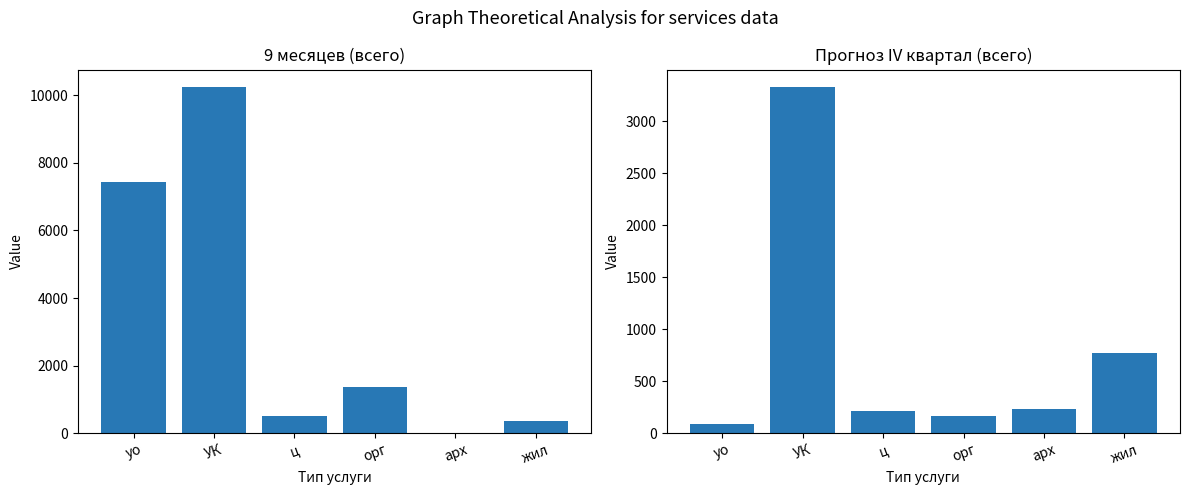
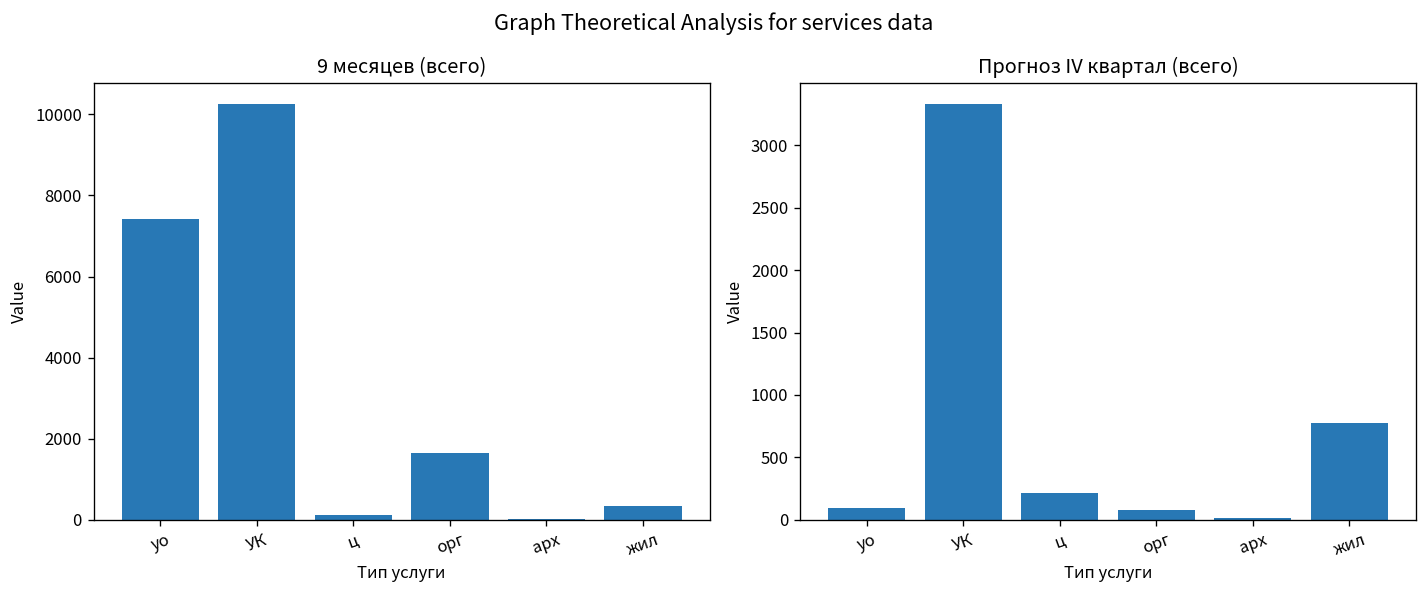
  {
    "9 месяцев (всего)": {
      "уо": 7400,
      "УК": 10300,
-     "ц": 500,
-     "орг": 1400,
+     "ц": 100,
+     "орг": 1600,
      "жил": 300
    },
    "Прогноз IV квартал (всего)": {
      "уо": 90,
      "УК": 3330,
      "ц": 220,
-     "орг": 160,
-     "арх": 230,
+     "орг": 80,
+     "арх": 10,
      "жил": 770
    }
  }
